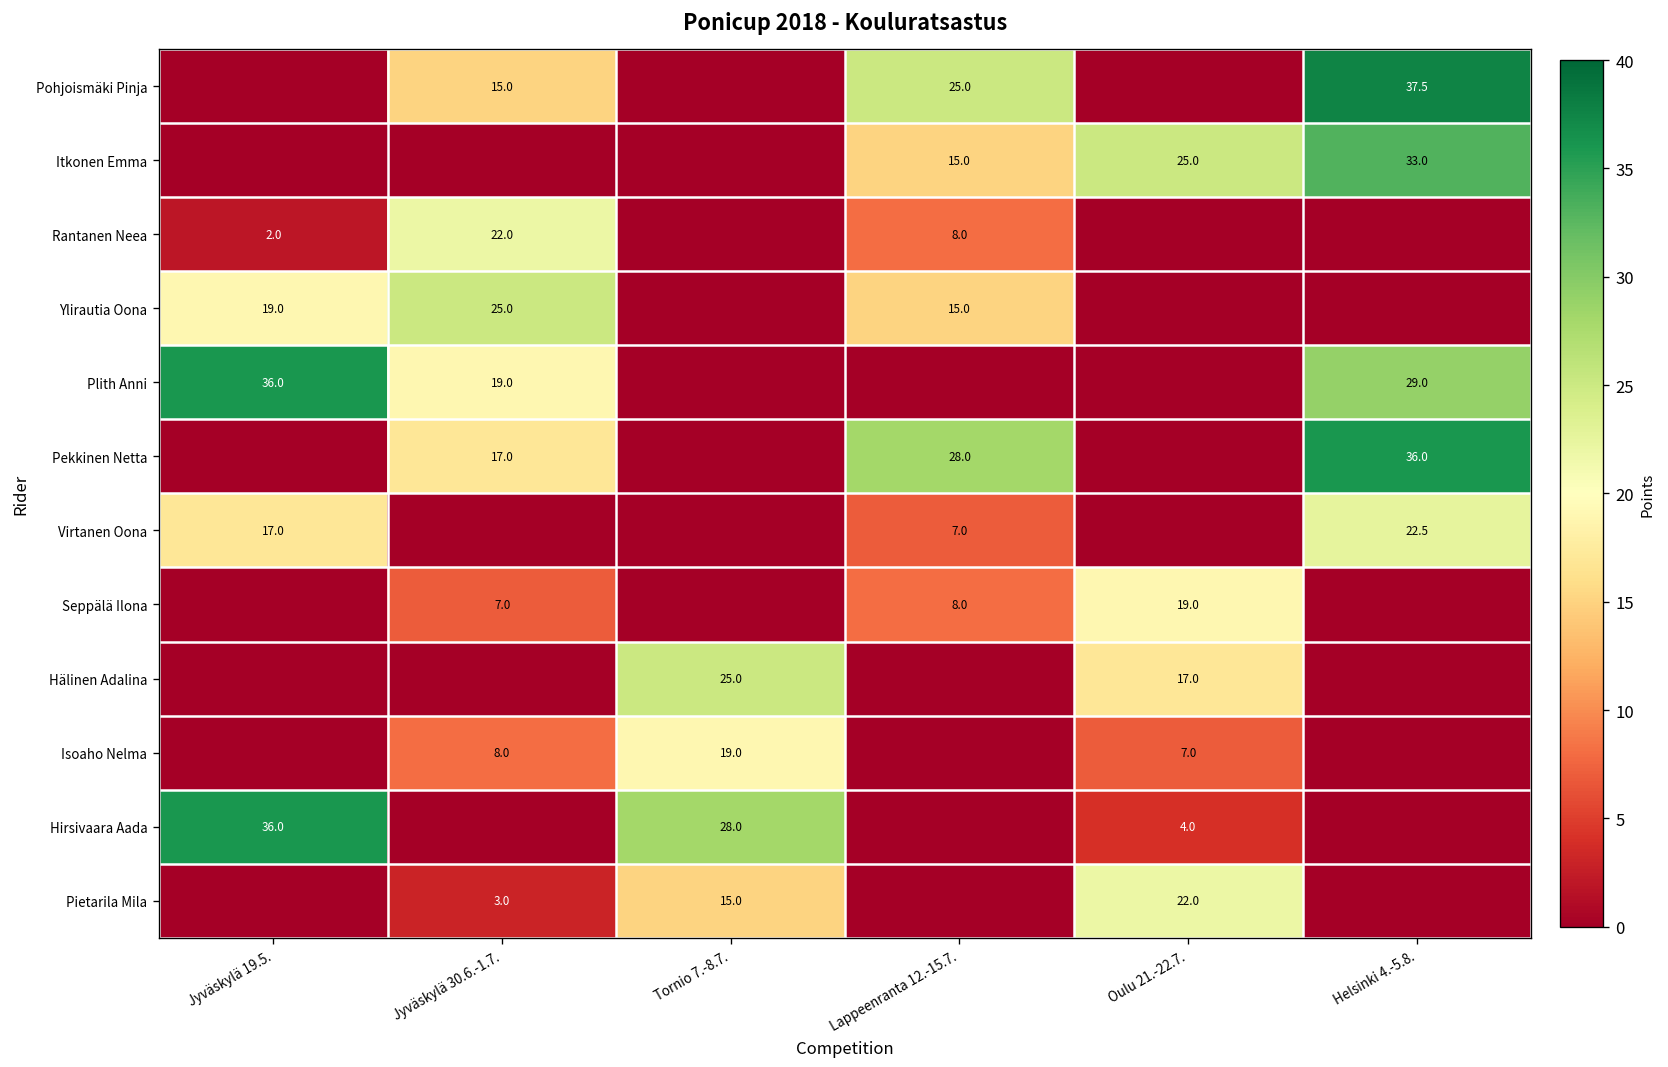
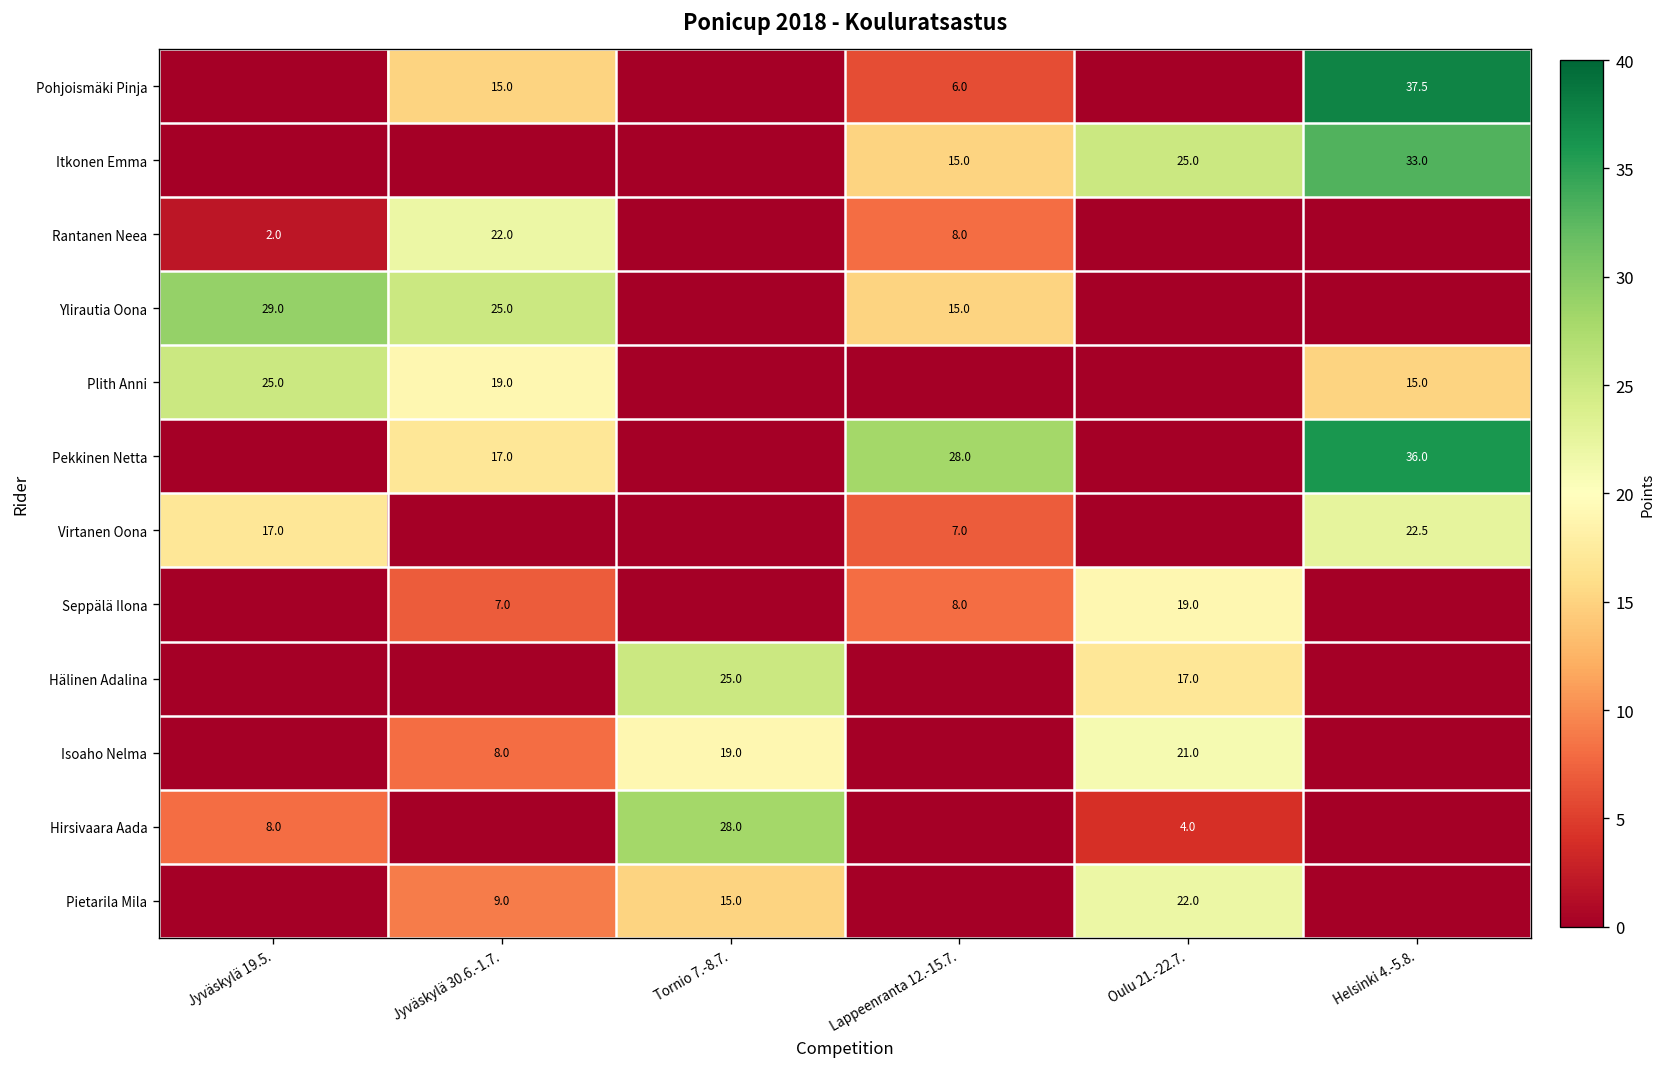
  {
    "Pohjoismäki Pinja": {
      "Jyväskylä 30.6.-1.7.": 15.0,
-     "Lappeenranta 12.-15.7.": 25.0,
+     "Lappeenranta 12.-15.7.": 6.0,
      "Helsinki 4.-5.8.": 37.5
    },
    "Itkonen Emma": {
      "Lappeenranta 12.-15.7.": 15.0,
      "Oulu 21.-22.7.": 25.0,
      "Helsinki 4.-5.8.": 33.0
    },
    "Rantanen Neea": {
      "Jyväskylä 19.5.": 2.0,
      "Jyväskylä 30.6.-1.7.": 22.0,
      "Lappeenranta 12.-15.7.": 8.0
    },
    "Ylirautia Oona": {
-     "Jyväskylä 19.5.": 19.0,
+     "Jyväskylä 19.5.": 29.0,
      "Jyväskylä 30.6.-1.7.": 25.0,
      "Lappeenranta 12.-15.7.": 15.0
    },
    "Plith Anni": {
-     "Jyväskylä 19.5.": 36.0,
+     "Jyväskylä 19.5.": 25.0,
      "Jyväskylä 30.6.-1.7.": 19.0,
-     "Helsinki 4.-5.8.": 29.0
+     "Helsinki 4.-5.8.": 15.0
    },
    "Pekkinen Netta": {
      "Jyväskylä 30.6.-1.7.": 17.0,
      "Lappeenranta 12.-15.7.": 28.0,
      "Helsinki 4.-5.8.": 36.0
    },
    "Virtanen Oona": {
      "Jyväskylä 19.5.": 17.0,
      "Lappeenranta 12.-15.7.": 7.0,
      "Helsinki 4.-5.8.": 22.5
    },
    "Seppälä Ilona": {
      "Jyväskylä 30.6.-1.7.": 7.0,
      "Lappeenranta 12.-15.7.": 8.0,
      "Oulu 21.-22.7.": 19.0
    },
    "Hälinen Adalina": {
      "Tornio 7.-8.7.": 25.0,
      "Oulu 21.-22.7.": 17.0
    },
    "Isoaho Nelma": {
      "Jyväskylä 30.6.-1.7.": 8.0,
      "Tornio 7.-8.7.": 19.0,
-     "Oulu 21.-22.7.": 7.0
+     "Oulu 21.-22.7.": 21.0
    },
    "Hirsivaara Aada": {
-     "Jyväskylä 19.5.": 36.0,
+     "Jyväskylä 19.5.": 8.0,
      "Tornio 7.-8.7.": 28.0,
      "Oulu 21.-22.7.": 4.0
    },
    "Pietarila Mila": {
-     "Jyväskylä 30.6.-1.7.": 3.0,
+     "Jyväskylä 30.6.-1.7.": 9.0,
      "Tornio 7.-8.7.": 15.0,
      "Oulu 21.-22.7.": 22.0
    }
  }
